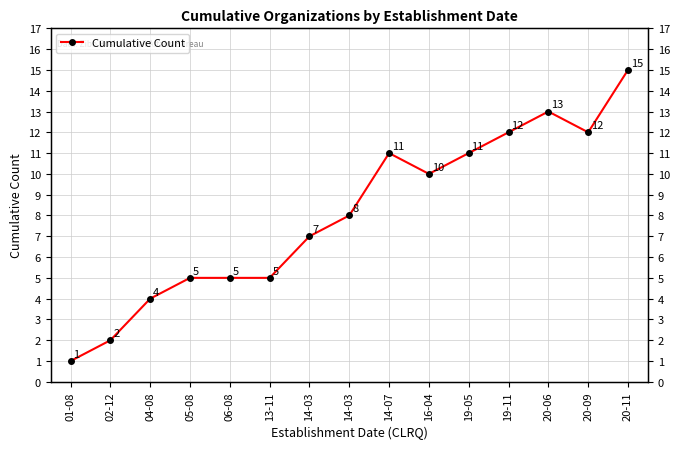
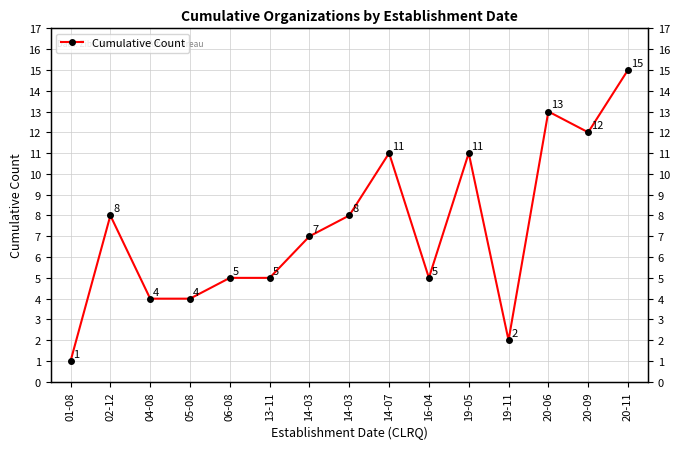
  {
    "01-08": 1,
-   "02-12": 2,
+   "02-12": 8,
    "04-08": 4,
-   "05-08": 5,
+   "05-08": 4,
    "06-08": 5,
    "13-11": 5,
    "14-07": 11,
-   "16-04": 10,
+   "16-04": 5,
    "19-05": 11,
-   "19-11": 12,
+   "19-11": 2,
    "20-06": 13,
    "20-09": 12,
    "20-11": 15
  }
